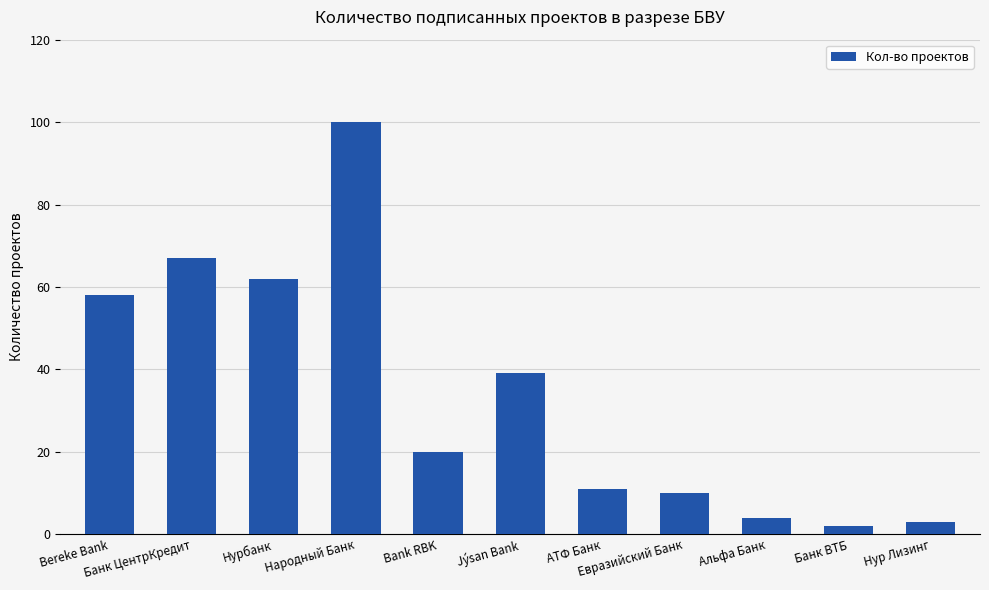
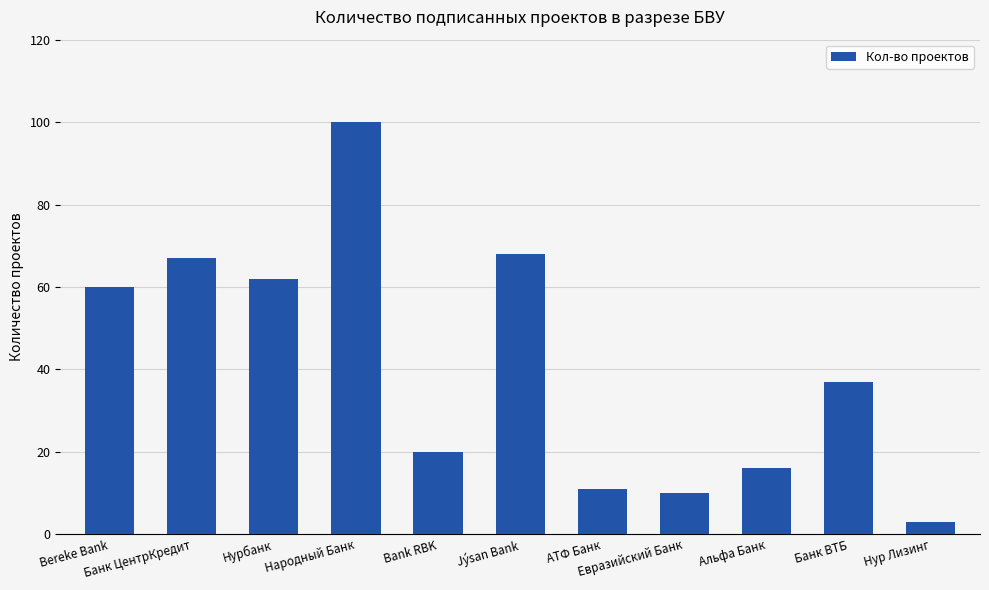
  {
-   "Bereke Bank": 58,
+   "Bereke Bank": 60,
    "Банк ЦентрКредит": 67,
    "Нурбанк": 62,
    "Народный Банк": 100,
    "Bank RBK": 20,
-   "Jýsan Bank": 39,
+   "Jýsan Bank": 68,
    "АТФ Банк": 11,
    "Евразийский Банк": 10,
-   "Альфа Банк": 4,
-   "Банк ВТБ": 2,
+   "Альфа Банк": 16,
+   "Банк ВТБ": 37,
    "Нур Лизинг": 3
  }
